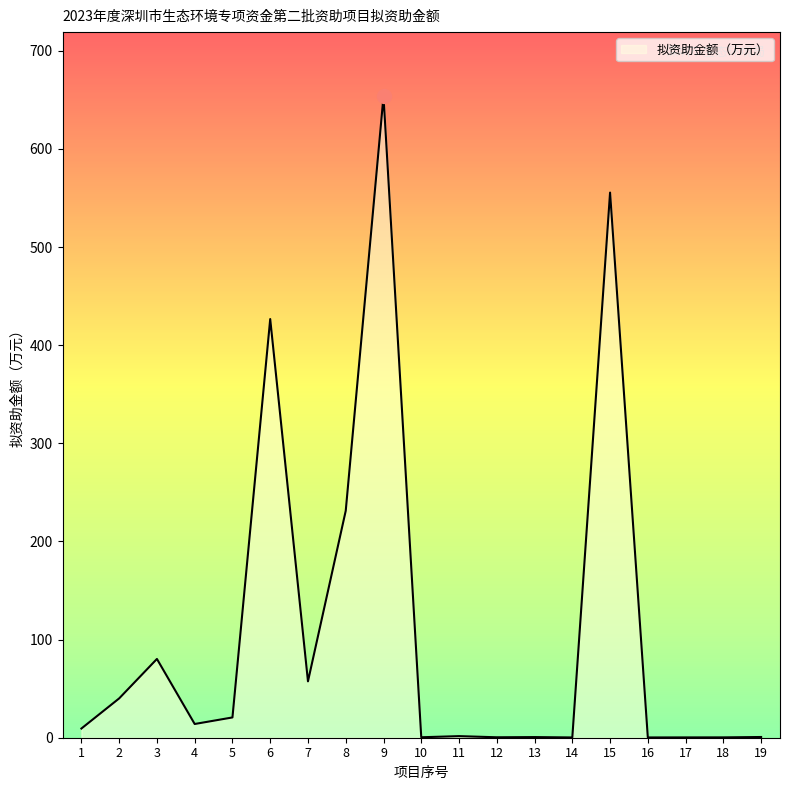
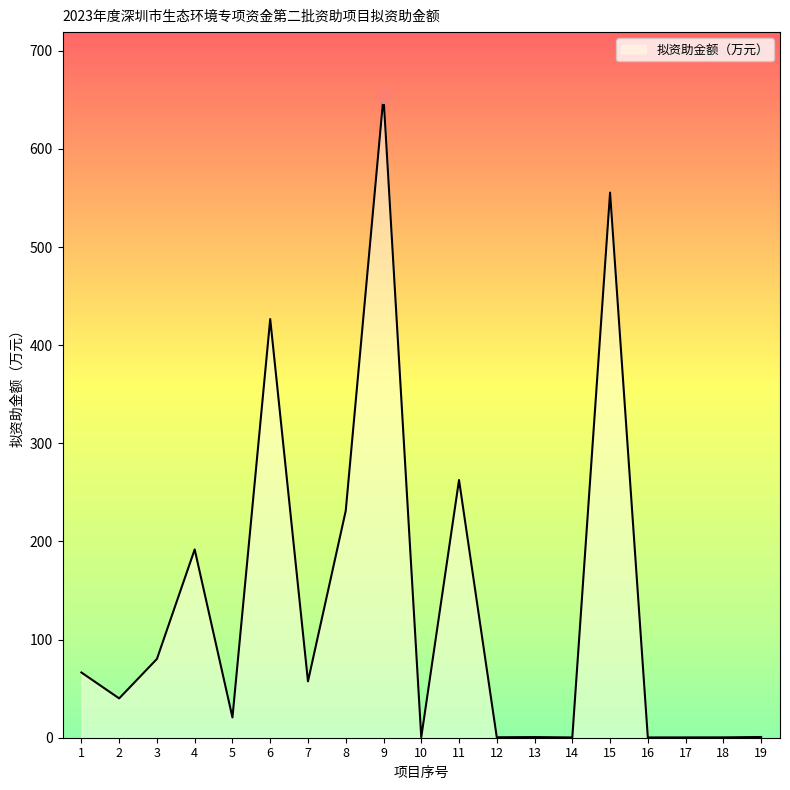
  {
    "拟资助金额（万元）": {
-     "1": 10,
+     "1": 70,
      "2": 40,
      "3": 80,
-     "4": 10,
+     "4": 190,
      "5": 20,
      "6": 430,
      "7": 60,
      "8": 230,
      "10": 0,
-     "11": 0,
+     "11": 260,
      "12": 0,
      "13": 0,
      "14": 0,
      "15": 560,
      "16": 0,
      "17": 0,
      "18": 0,
      "19": 0
    }
  }
